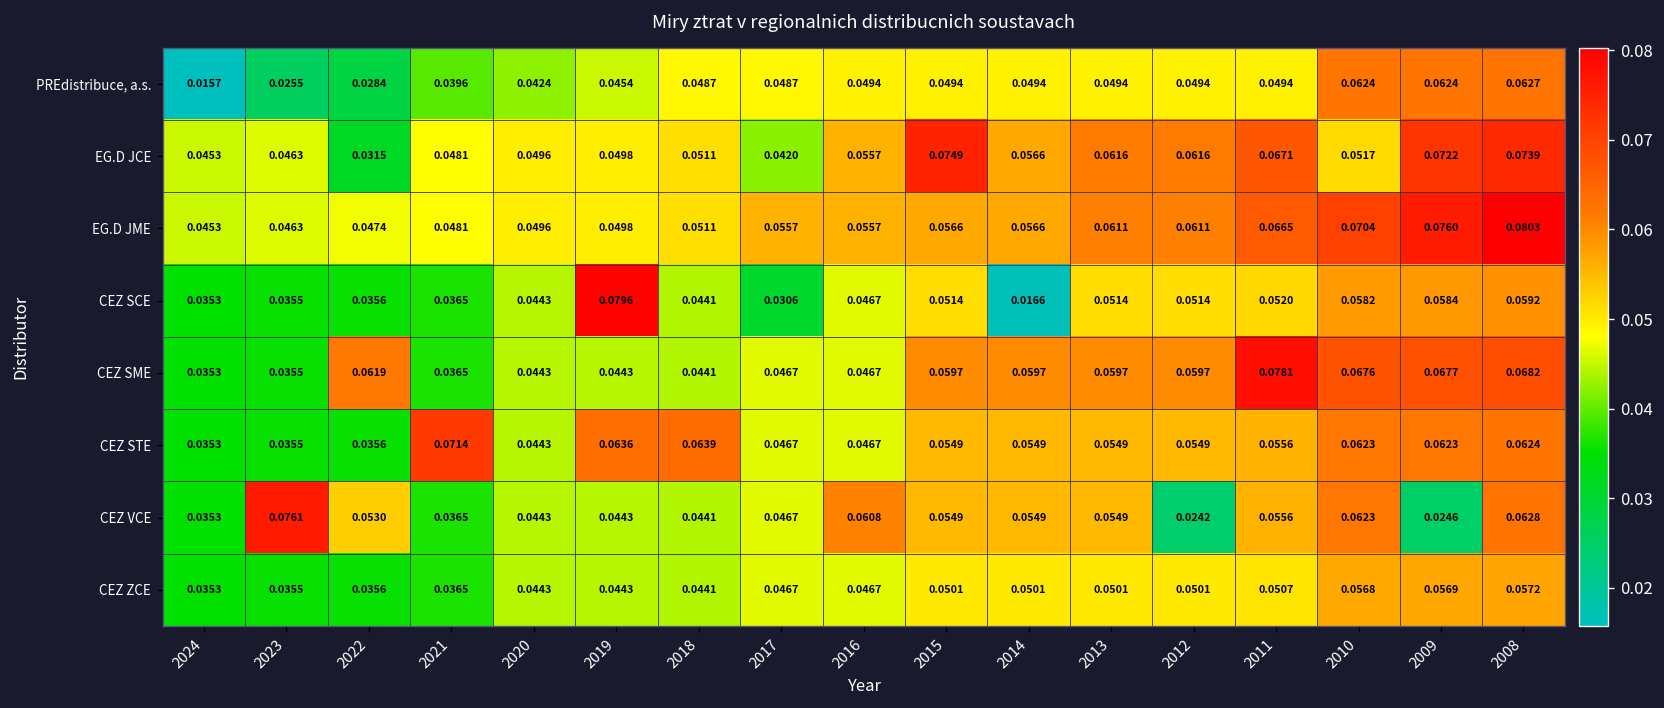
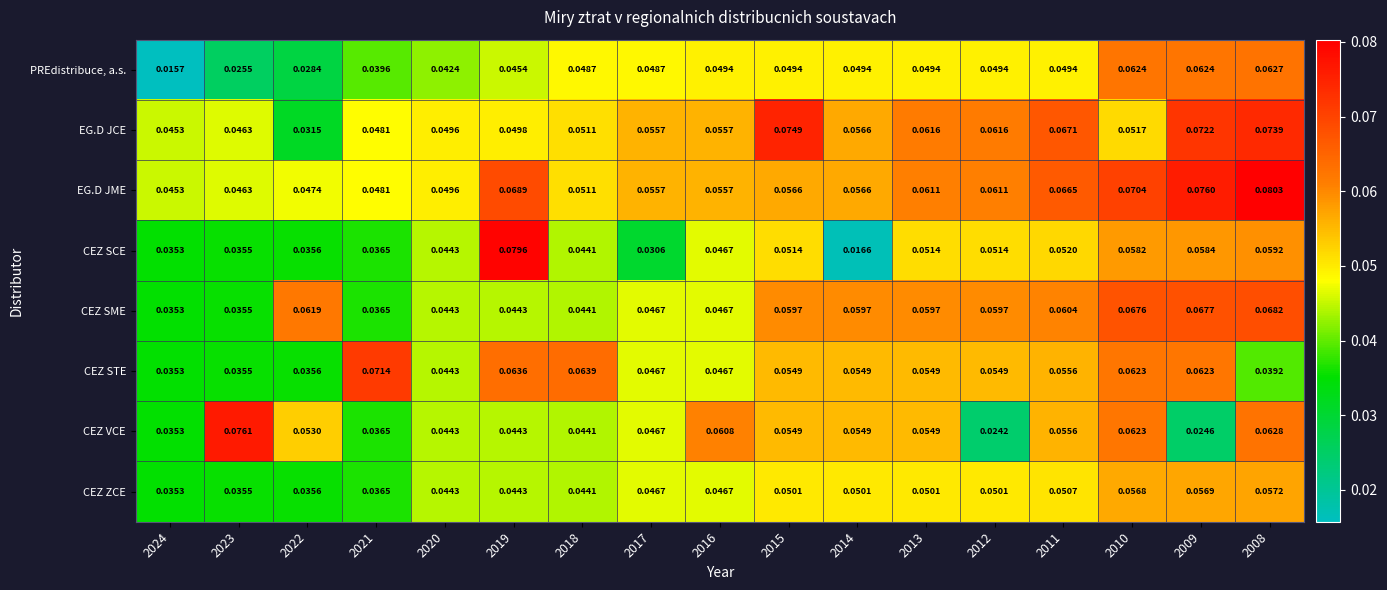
  {
    "PREdistribuce, a.s.": {
      "2024": 0.0157,
      "2023": 0.0255,
      "2022": 0.0284,
      "2021": 0.0396,
      "2020": 0.0424,
      "2019": 0.0454,
      "2018": 0.0487,
      "2017": 0.0487,
      "2016": 0.0494,
      "2015": 0.0494,
      "2014": 0.0494,
      "2013": 0.0494,
      "2012": 0.0494,
      "2011": 0.0494,
      "2010": 0.0624,
      "2009": 0.0624,
      "2008": 0.0627
    },
    "EG.D JCE": {
      "2024": 0.0453,
      "2023": 0.0463,
      "2022": 0.0315,
      "2021": 0.0481,
      "2020": 0.0496,
      "2019": 0.0498,
      "2018": 0.0511,
-     "2017": 0.0420,
+     "2017": 0.0557,
      "2016": 0.0557,
      "2015": 0.0749,
      "2014": 0.0566,
      "2013": 0.0616,
      "2012": 0.0616,
      "2011": 0.0671,
      "2010": 0.0517,
      "2009": 0.0722,
      "2008": 0.0739
    },
    "EG.D JME": {
      "2024": 0.0453,
      "2023": 0.0463,
      "2022": 0.0474,
      "2021": 0.0481,
      "2020": 0.0496,
-     "2019": 0.0498,
+     "2019": 0.0689,
      "2018": 0.0511,
      "2017": 0.0557,
      "2016": 0.0557,
      "2015": 0.0566,
      "2014": 0.0566,
      "2013": 0.0611,
      "2012": 0.0611,
      "2011": 0.0665,
      "2010": 0.0704,
      "2009": 0.0760,
      "2008": 0.0803
    },
    "CEZ SCE": {
      "2024": 0.0353,
      "2023": 0.0355,
      "2022": 0.0356,
      "2021": 0.0365,
      "2020": 0.0443,
      "2019": 0.0796,
      "2018": 0.0441,
      "2017": 0.0306,
      "2016": 0.0467,
      "2015": 0.0514,
      "2014": 0.0166,
      "2013": 0.0514,
      "2012": 0.0514,
      "2011": 0.0520,
      "2010": 0.0582,
      "2009": 0.0584,
      "2008": 0.0592
    },
    "CEZ SME": {
      "2024": 0.0353,
      "2023": 0.0355,
      "2022": 0.0619,
      "2021": 0.0365,
      "2020": 0.0443,
      "2019": 0.0443,
      "2018": 0.0441,
      "2017": 0.0467,
      "2016": 0.0467,
      "2015": 0.0597,
      "2014": 0.0597,
      "2013": 0.0597,
      "2012": 0.0597,
-     "2011": 0.0781,
+     "2011": 0.0604,
      "2010": 0.0676,
      "2009": 0.0677,
      "2008": 0.0682
    },
    "CEZ STE": {
      "2024": 0.0353,
      "2023": 0.0355,
      "2022": 0.0356,
      "2021": 0.0714,
      "2020": 0.0443,
      "2019": 0.0636,
      "2018": 0.0639,
      "2017": 0.0467,
      "2016": 0.0467,
      "2015": 0.0549,
      "2014": 0.0549,
      "2013": 0.0549,
      "2012": 0.0549,
      "2011": 0.0556,
      "2010": 0.0623,
      "2009": 0.0623,
-     "2008": 0.0624
+     "2008": 0.0392
    },
    "CEZ VCE": {
      "2024": 0.0353,
      "2023": 0.0761,
      "2022": 0.0530,
      "2021": 0.0365,
      "2020": 0.0443,
      "2019": 0.0443,
      "2018": 0.0441,
      "2017": 0.0467,
      "2016": 0.0608,
      "2015": 0.0549,
      "2014": 0.0549,
      "2013": 0.0549,
      "2012": 0.0242,
      "2011": 0.0556,
      "2010": 0.0623,
      "2009": 0.0246,
      "2008": 0.0628
    },
    "CEZ ZCE": {
      "2024": 0.0353,
      "2023": 0.0355,
      "2022": 0.0356,
      "2021": 0.0365,
      "2020": 0.0443,
      "2019": 0.0443,
      "2018": 0.0441,
      "2017": 0.0467,
      "2016": 0.0467,
      "2015": 0.0501,
      "2014": 0.0501,
      "2013": 0.0501,
      "2012": 0.0501,
      "2011": 0.0507,
      "2010": 0.0568,
      "2009": 0.0569,
      "2008": 0.0572
    }
  }
